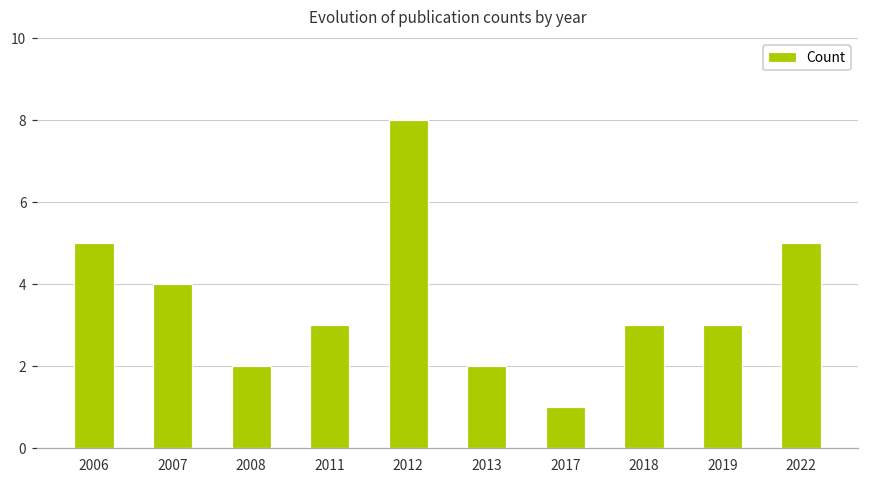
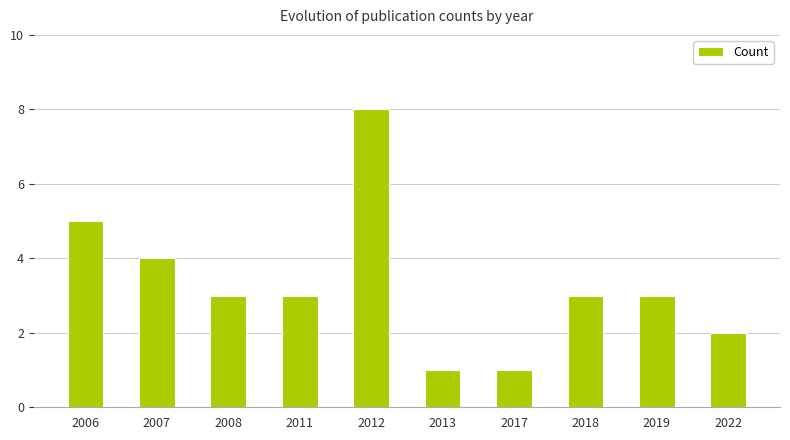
  {
    "2006": 5,
    "2007": 4,
-   "2008": 2,
+   "2008": 3,
    "2011": 3,
    "2012": 8,
-   "2013": 2,
+   "2013": 1,
    "2017": 1,
    "2018": 3,
    "2019": 3,
-   "2022": 5
+   "2022": 2
  }
